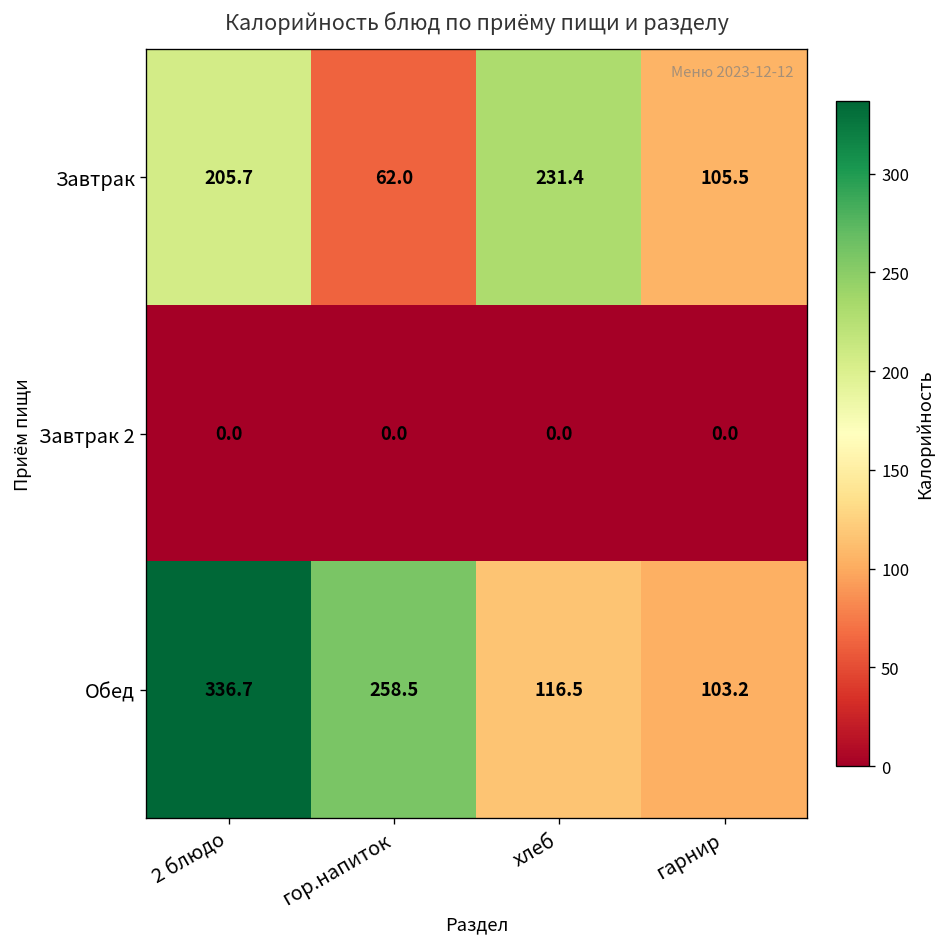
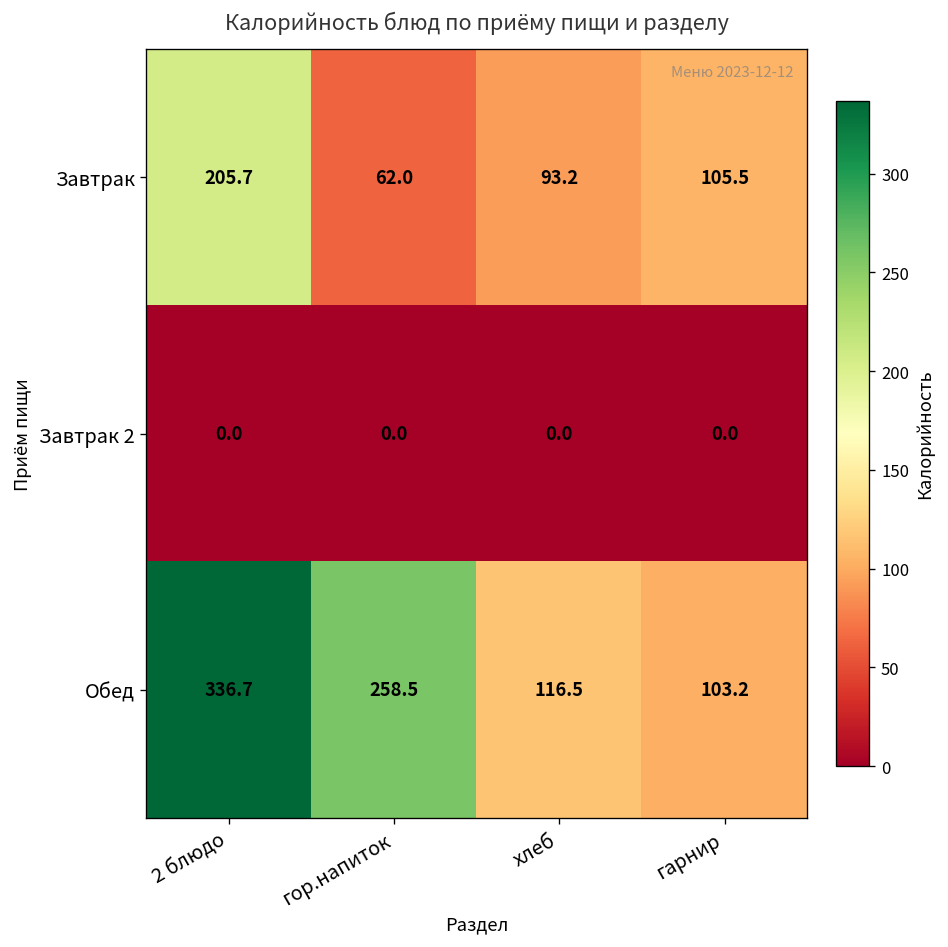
  {
    "Завтрак": {
      "2 блюдо": 205.7,
      "гор.напиток": 62.0,
-     "хлеб": 231.4
+     "хлеб": 93.2
    },
    "Завтрак 2": {
      "2 блюдо": 0.0,
      "гор.напиток": 0.0,
      "хлеб": 0.0,
      "гарнир": 0.0
    },
    "Обед": {
      "2 блюдо": 336.7,
      "гор.напиток": 258.5,
      "хлеб": 116.5,
      "гарнир": 103.2
    }
  }
